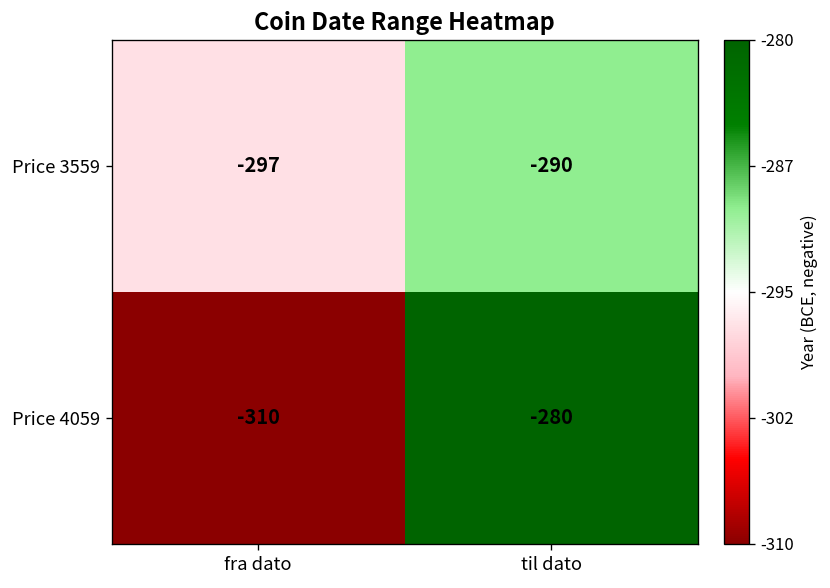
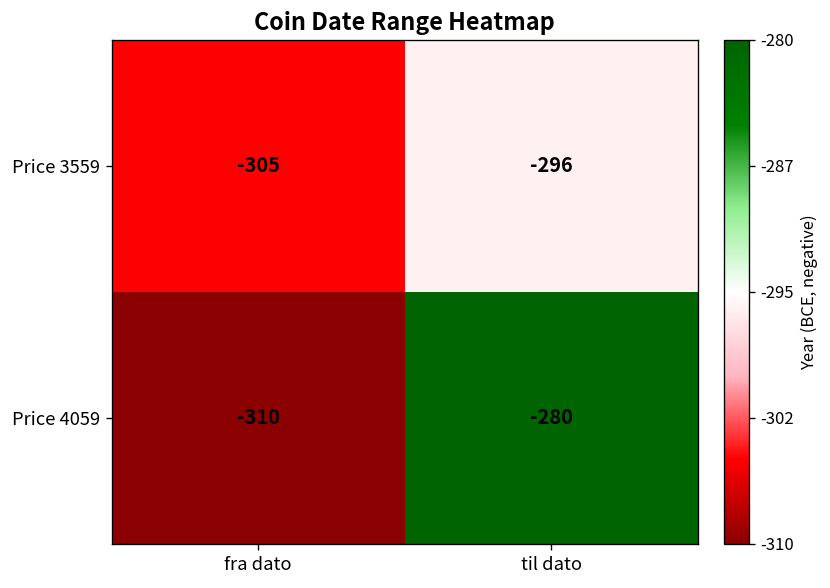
  {
    "Price 3559": {
-     "fra dato": -297,
-     "til dato": -290
+     "fra dato": -305,
+     "til dato": -296
    },
    "Price 4059": {
      "fra dato": -310,
      "til dato": -280
    }
  }
